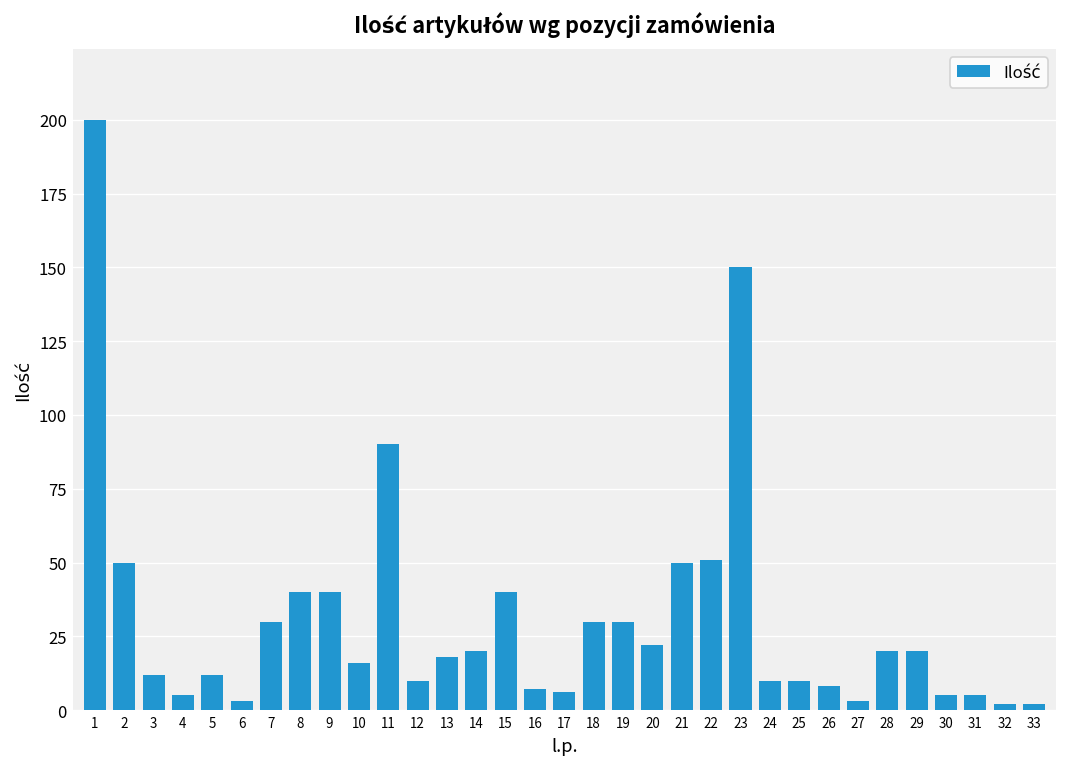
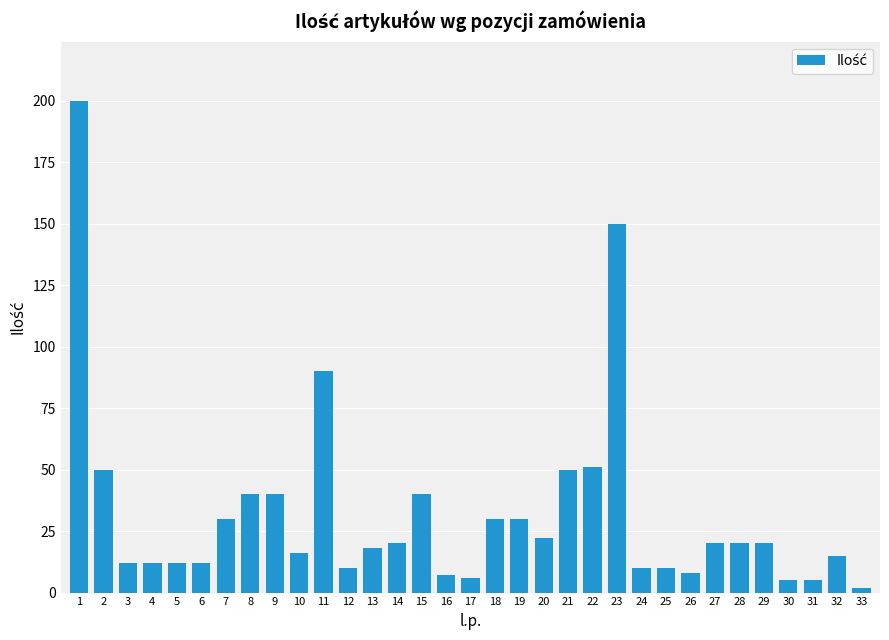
  {
    "1": 200,
    "2": 50,
    "3": 12,
-   "4": 5,
+   "4": 12,
    "5": 12,
-   "6": 3,
+   "6": 12,
    "7": 30,
    "8": 40,
    "9": 40,
    "10": 16,
    "11": 90,
    "12": 10,
    "13": 18,
    "14": 20,
    "15": 40,
    "16": 7,
    "17": 6,
    "18": 30,
    "19": 30,
    "20": 22,
    "21": 50,
    "22": 51,
    "23": 150,
    "24": 10,
    "25": 10,
    "26": 8,
-   "27": 3,
+   "27": 20,
    "28": 20,
    "29": 20,
    "30": 5,
    "31": 5,
-   "32": 2,
+   "32": 15,
    "33": 2
  }
